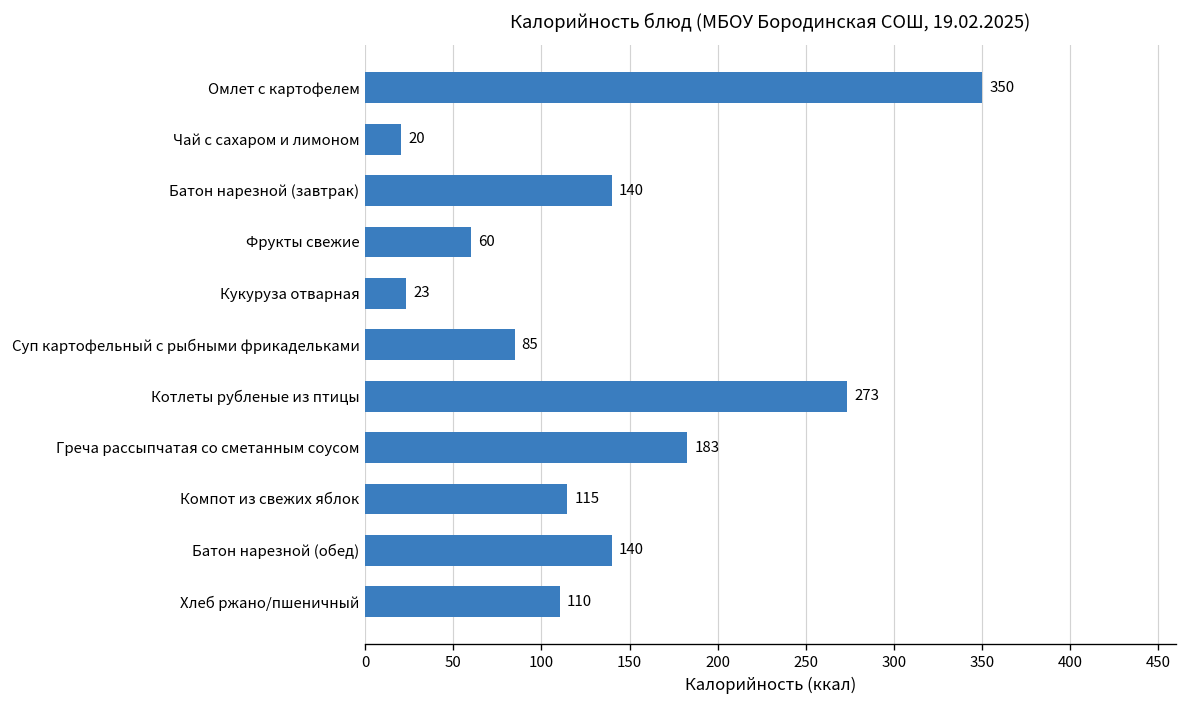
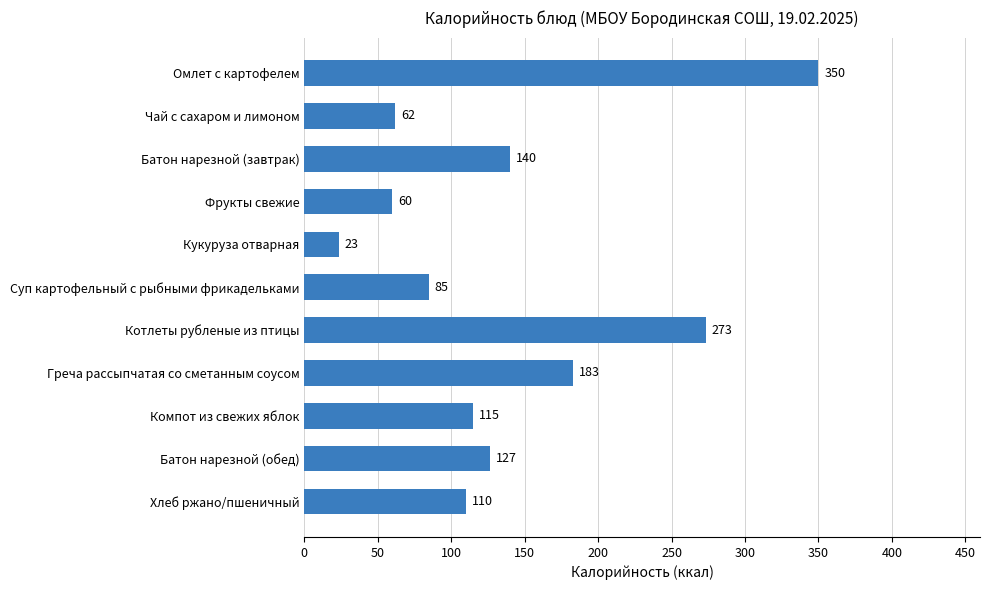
  {
    "Омлет с картофелем": 350,
-   "Чай с сахаром и лимоном": 20,
+   "Чай с сахаром и лимоном": 62,
    "Батон нарезной (завтрак)": 140,
    "Фрукты свежие": 60,
    "Кукуруза отварная": 23,
    "Суп картофельный с рыбными фрикадельками": 85,
    "Котлеты рубленые из птицы": 273,
    "Греча рассыпчатая со сметанным соусом": 183,
    "Компот из свежих яблок": 115,
-   "Батон нарезной (обед)": 140,
+   "Батон нарезной (обед)": 127,
    "Хлеб ржано/пшеничный": 110
  }
